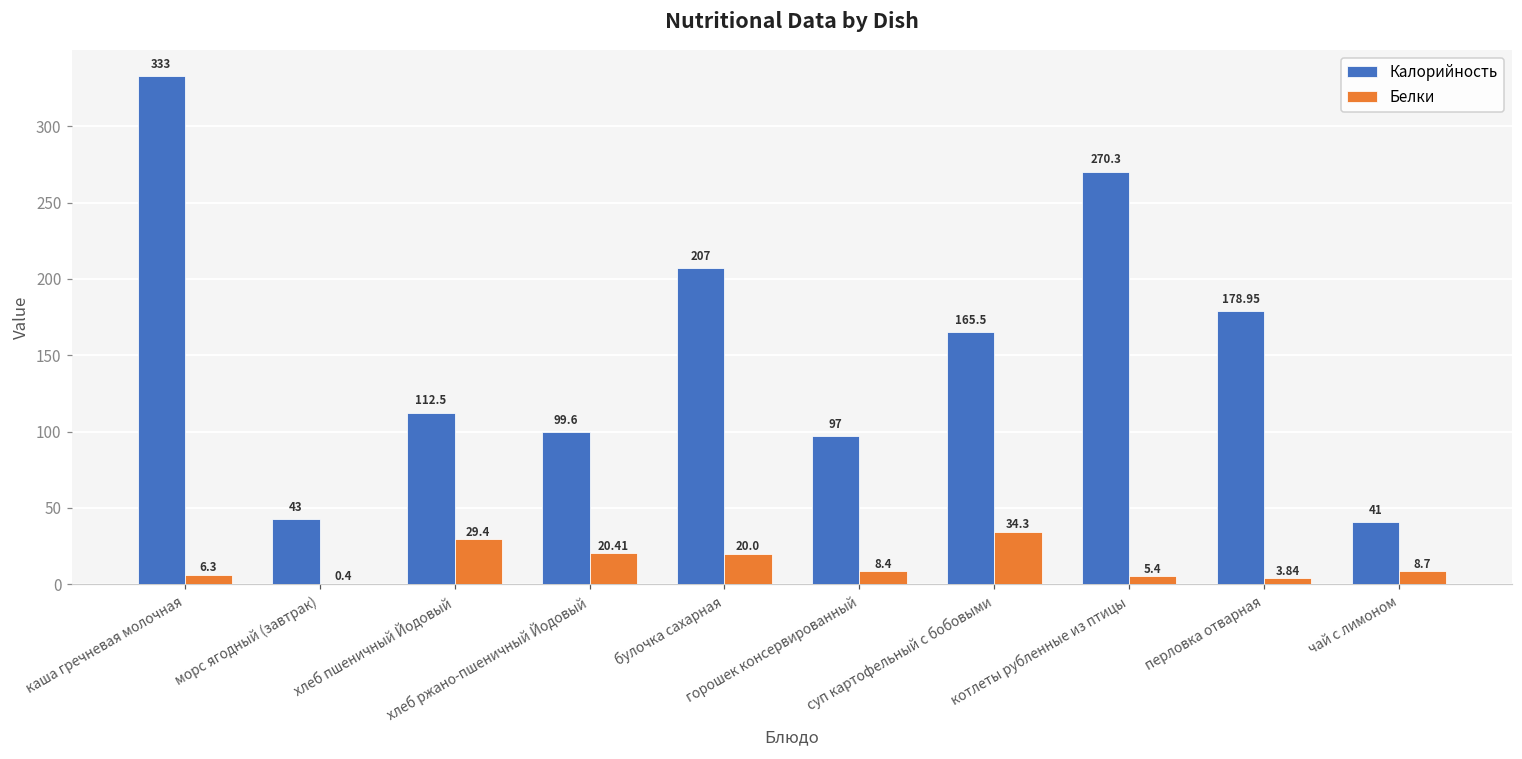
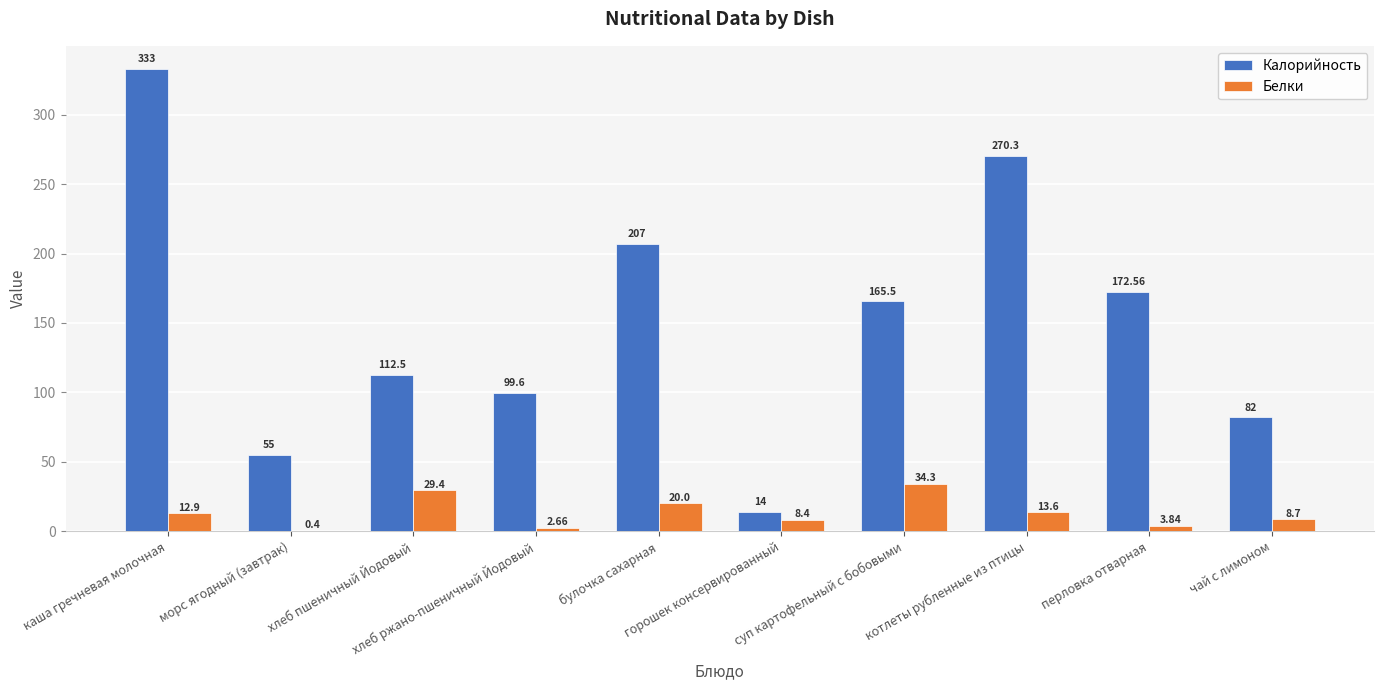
  {
    "Калорийность": {
      "каша гречневая молочная": 333,
-     "морс ягодный (завтрак)": 43,
+     "морс ягодный (завтрак)": 55,
      "хлеб пшеничный Йодовый": 112.5,
      "хлеб ржано-пшеничный Йодовый": 99.6,
      "булочка сахарная": 207,
-     "горошек консервированный": 97,
+     "горошек консервированный": 14,
      "суп картофельный с бобовыми": 165.5,
      "котлеты рубленные из птицы": 270.3,
-     "перловка отварная": 178.95,
-     "чай с лимоном": 41
+     "перловка отварная": 172.56,
+     "чай с лимоном": 82
    },
    "Белки": {
-     "каша гречневая молочная": 6.3,
+     "каша гречневая молочная": 12.9,
      "морс ягодный (завтрак)": 0.4,
      "хлеб пшеничный Йодовый": 29.4,
-     "хлеб ржано-пшеничный Йодовый": 20.41,
+     "хлеб ржано-пшеничный Йодовый": 2.66,
      "булочка сахарная": 20.0,
      "горошек консервированный": 8.4,
      "суп картофельный с бобовыми": 34.3,
-     "котлеты рубленные из птицы": 5.4,
+     "котлеты рубленные из птицы": 13.6,
      "перловка отварная": 3.84,
      "чай с лимоном": 8.7
    }
  }
